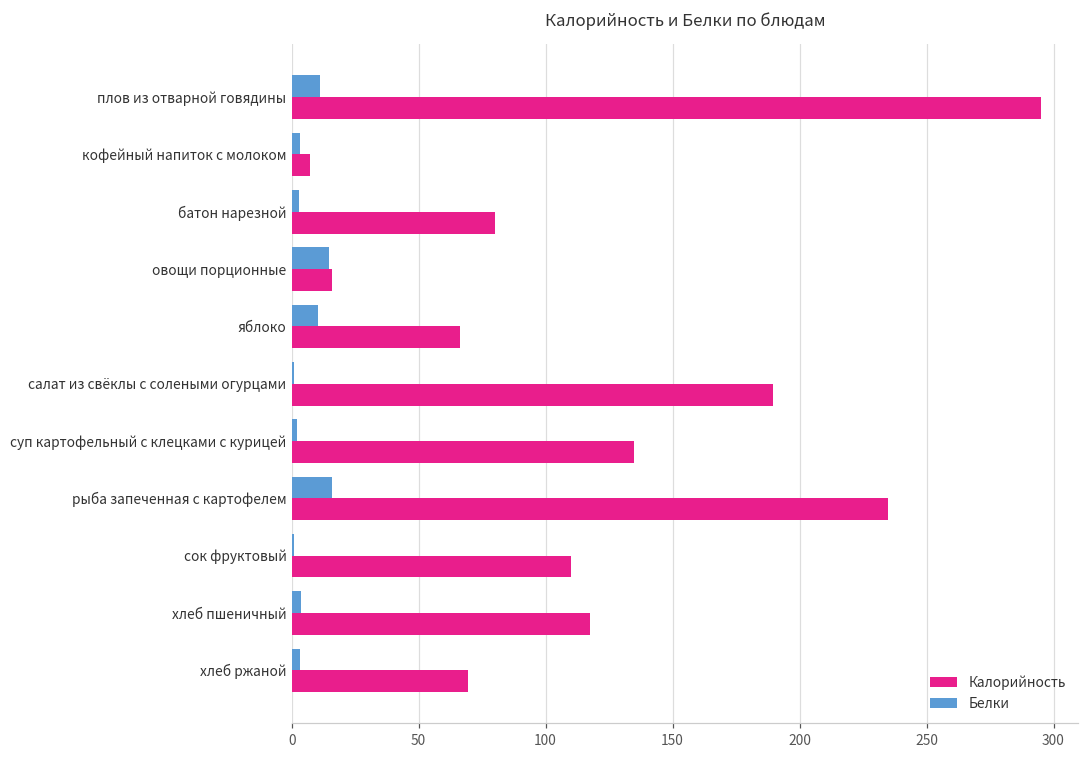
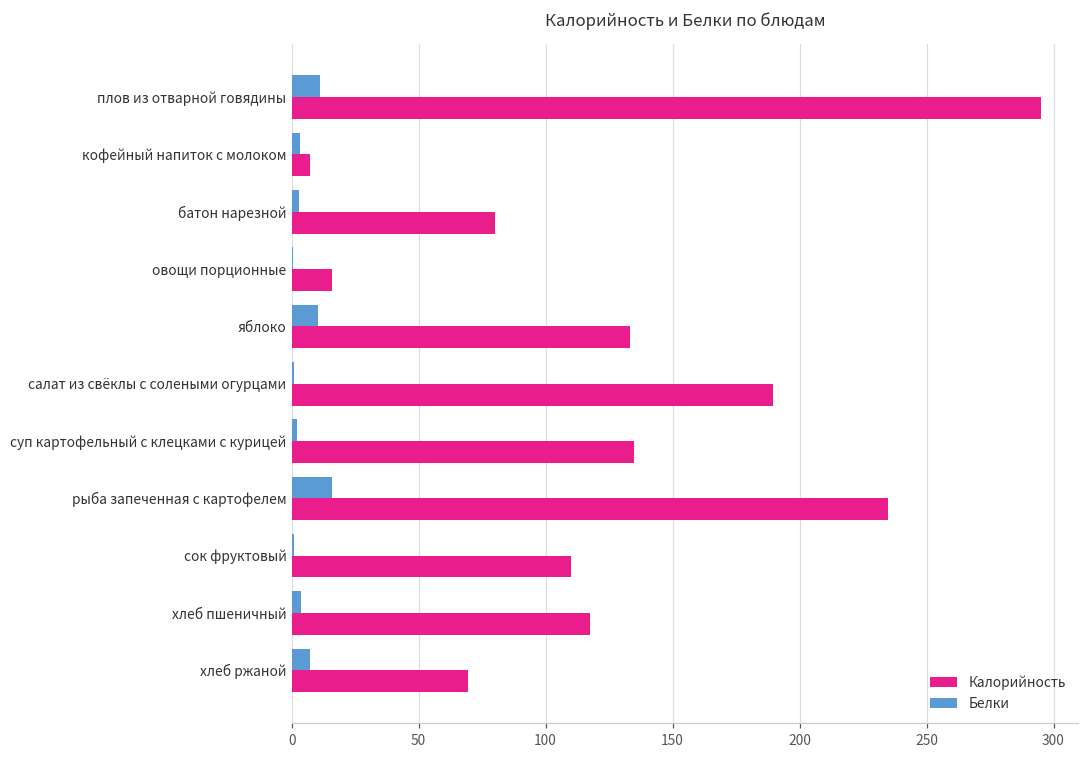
  {
    "Калорийность": {
      "плов из отварной говядины": 295,
      "кофейный напиток с молоком": 7,
      "батон нарезной": 80,
      "овощи порционные": 16,
-     "яблоко": 66,
+     "яблоко": 133,
      "салат из свёклы с солеными огурцами": 189,
      "суп картофельный с клецками с курицей": 135,
      "рыба запеченная с картофелем": 235,
      "сок фруктовый": 110,
      "хлеб пшеничный": 118,
      "хлеб ржаной": 70
    },
    "Белки": {
      "плов из отварной говядины": 11,
      "кофейный напиток с молоком": 3,
      "батон нарезной": 3,
-     "овощи порционные": 15,
+     "овощи порционные": 1,
      "яблоко": 10,
      "суп картофельный с клецками с курицей": 2,
      "рыба запеченная с картофелем": 16,
      "хлеб пшеничный": 4,
-     "хлеб ржаной": 3
+     "хлеб ржаной": 7
    }
  }
